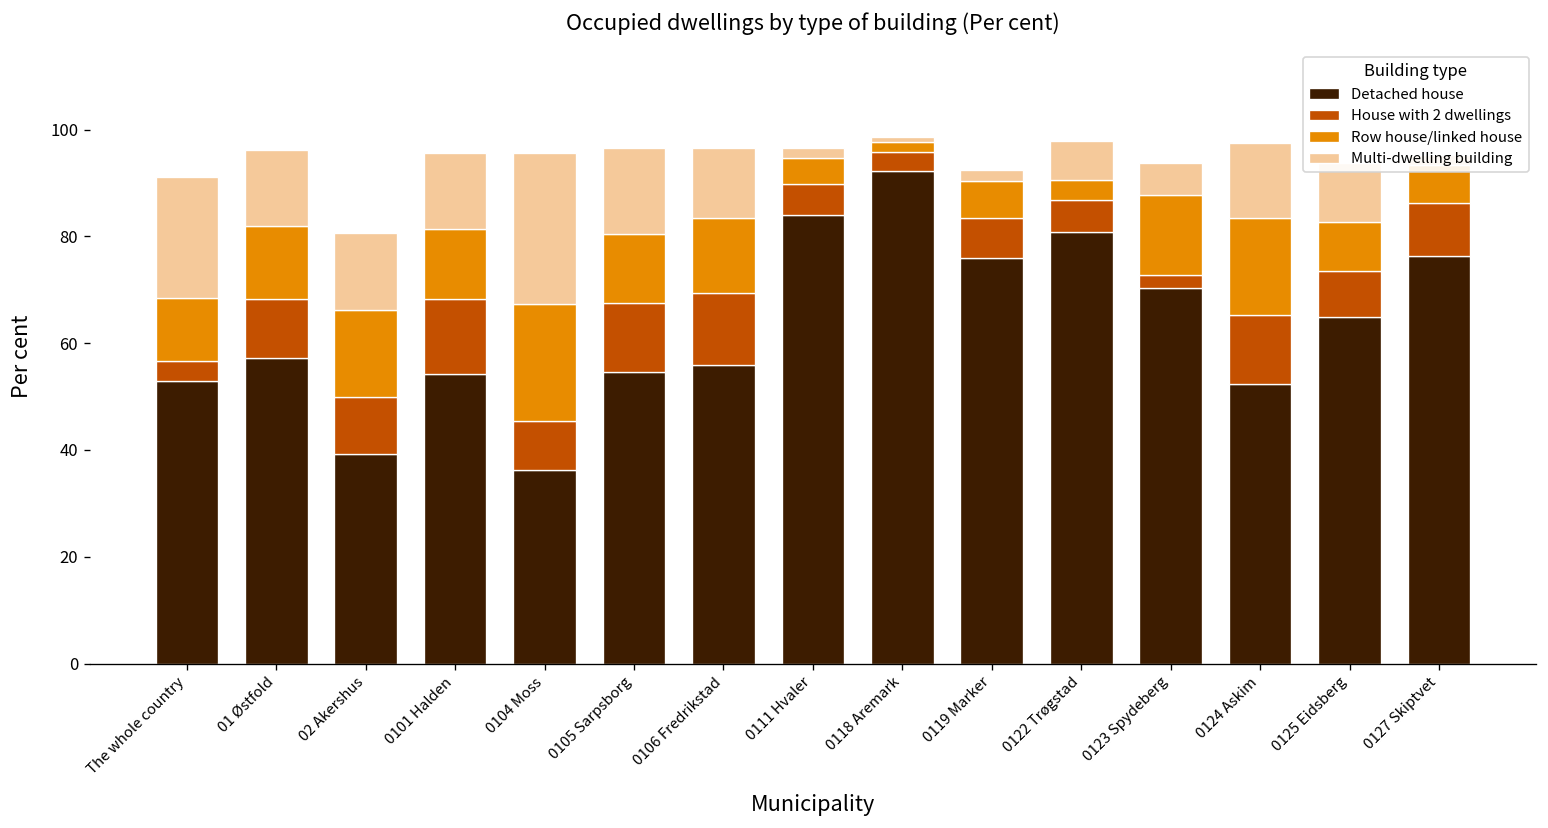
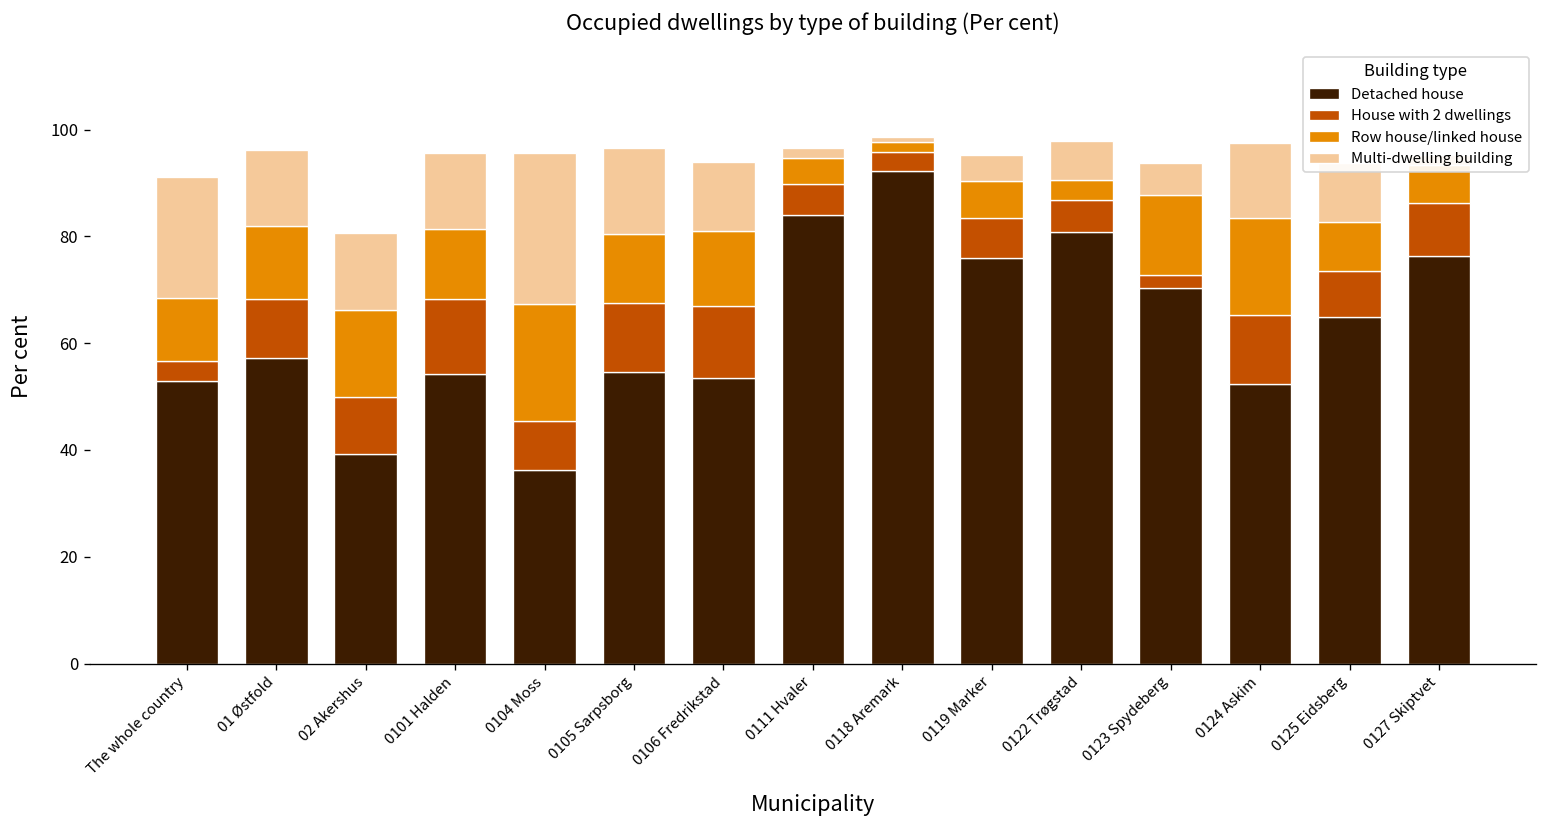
  {
    "Detached house": {
      "The whole country": 53,
      "01 Østfold": 57,
      "02 Akershus": 39,
      "0101 Halden": 54,
      "0104 Moss": 36,
      "0105 Sarpsborg": 55,
-     "0106 Fredrikstad": 56,
+     "0106 Fredrikstad": 53,
      "0111 Hvaler": 84,
      "0118 Aremark": 92,
      "0119 Marker": 76,
      "0122 Trøgstad": 81,
      "0123 Spydeberg": 70,
      "0124 Askim": 52,
      "0125 Eidsberg": 65,
      "0127 Skiptvet": 76
    },
    "House with 2 dwellings": {
      "The whole country": 4,
      "01 Østfold": 11,
      "02 Akershus": 11,
      "0101 Halden": 14,
      "0104 Moss": 9,
      "0105 Sarpsborg": 13,
      "0106 Fredrikstad": 14,
      "0111 Hvaler": 6,
      "0118 Aremark": 4,
      "0119 Marker": 8,
      "0122 Trøgstad": 6,
      "0123 Spydeberg": 3,
      "0124 Askim": 13,
      "0125 Eidsberg": 9,
      "0127 Skiptvet": 10
    },
    "Row house/linked house": {
      "The whole country": 12,
      "01 Østfold": 14,
      "02 Akershus": 16,
      "0101 Halden": 13,
      "0104 Moss": 22,
      "0105 Sarpsborg": 13,
      "0106 Fredrikstad": 14,
      "0111 Hvaler": 5,
      "0118 Aremark": 2,
      "0119 Marker": 7,
      "0122 Trøgstad": 4,
      "0123 Spydeberg": 15,
      "0124 Askim": 18,
      "0125 Eidsberg": 9
    },
    "Multi-dwelling building": {
      "The whole country": 23,
      "01 Østfold": 14,
      "02 Akershus": 15,
      "0101 Halden": 14,
      "0104 Moss": 28,
      "0105 Sarpsborg": 16,
      "0106 Fredrikstad": 13,
      "0111 Hvaler": 2,
      "0118 Aremark": 1,
-     "0119 Marker": 2,
+     "0119 Marker": 5,
      "0122 Trøgstad": 7,
      "0123 Spydeberg": 6,
      "0124 Askim": 14
    }
  }
